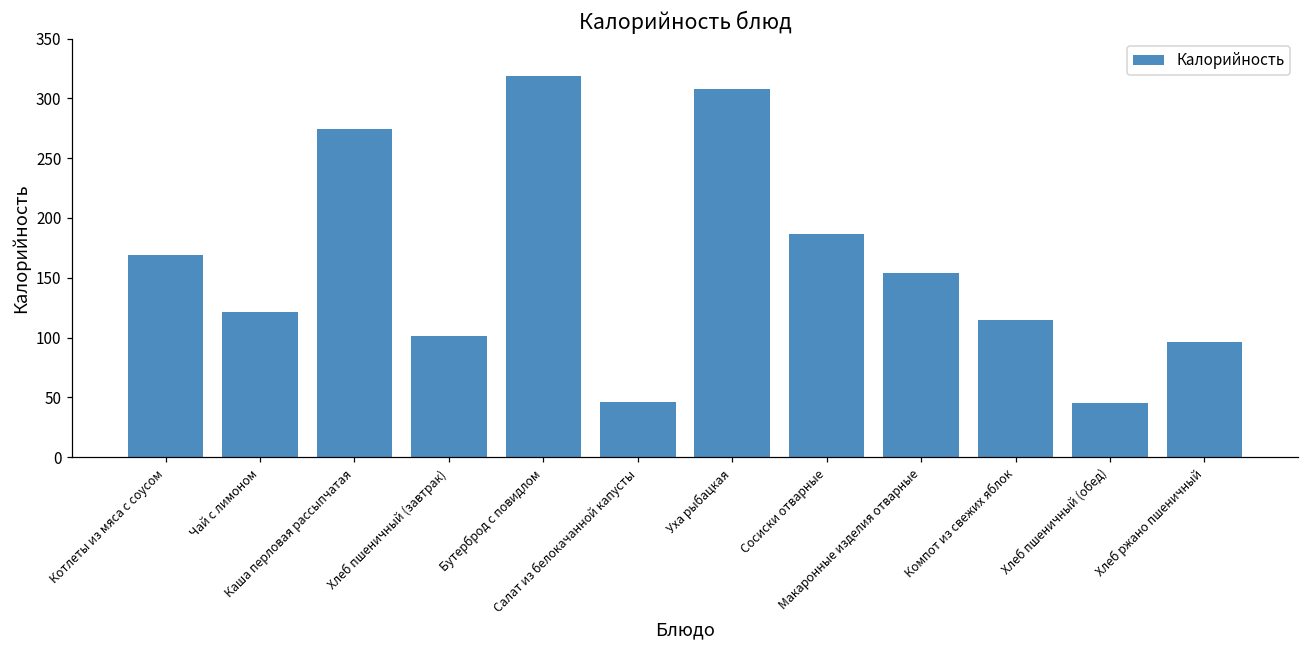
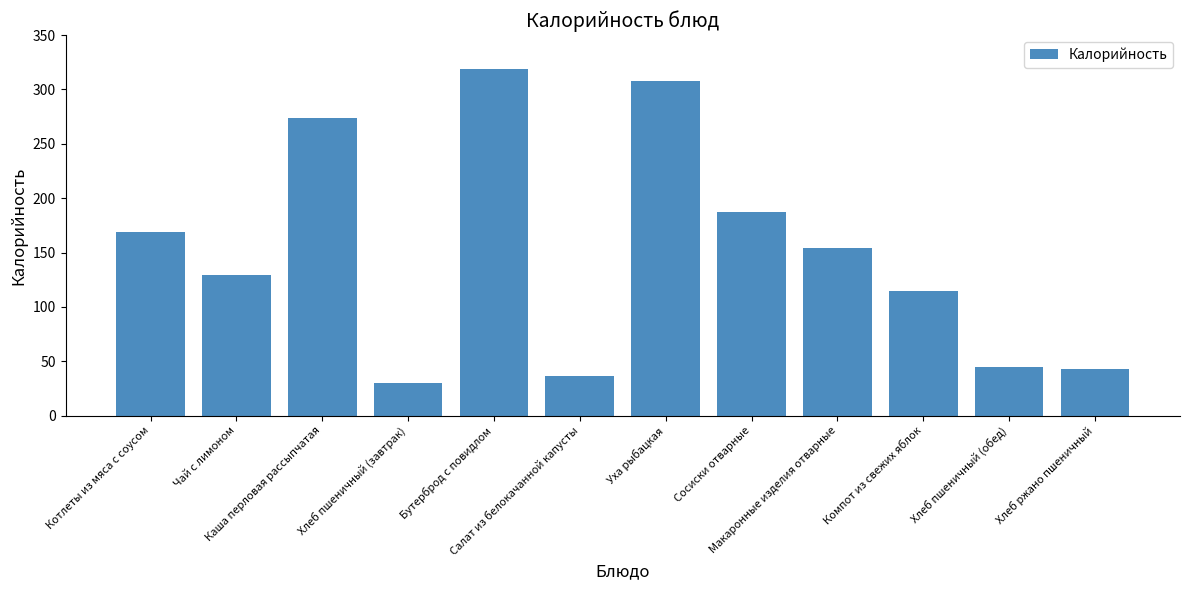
  {
    "Котлеты из мяса с соусом": 169,
-   "Чай с лимоном": 121,
+   "Чай с лимоном": 129,
    "Каша перловая рассыпчатая": 274,
-   "Хлеб пшеничный (завтрак)": 101,
+   "Хлеб пшеничный (завтрак)": 30,
    "Бутерброд с повидлом": 319,
-   "Салат из белокачанной капусты": 46,
+   "Салат из белокачанной капусты": 36,
    "Уха рыбацкая": 308,
    "Сосиски отварные": 187,
    "Макаронные изделия отварные": 154,
    "Компот из свежих яблок": 115,
    "Хлеб пшеничный (обед)": 45,
-   "Хлеб ржано пшеничный": 96
+   "Хлеб ржано пшеничный": 43
  }
